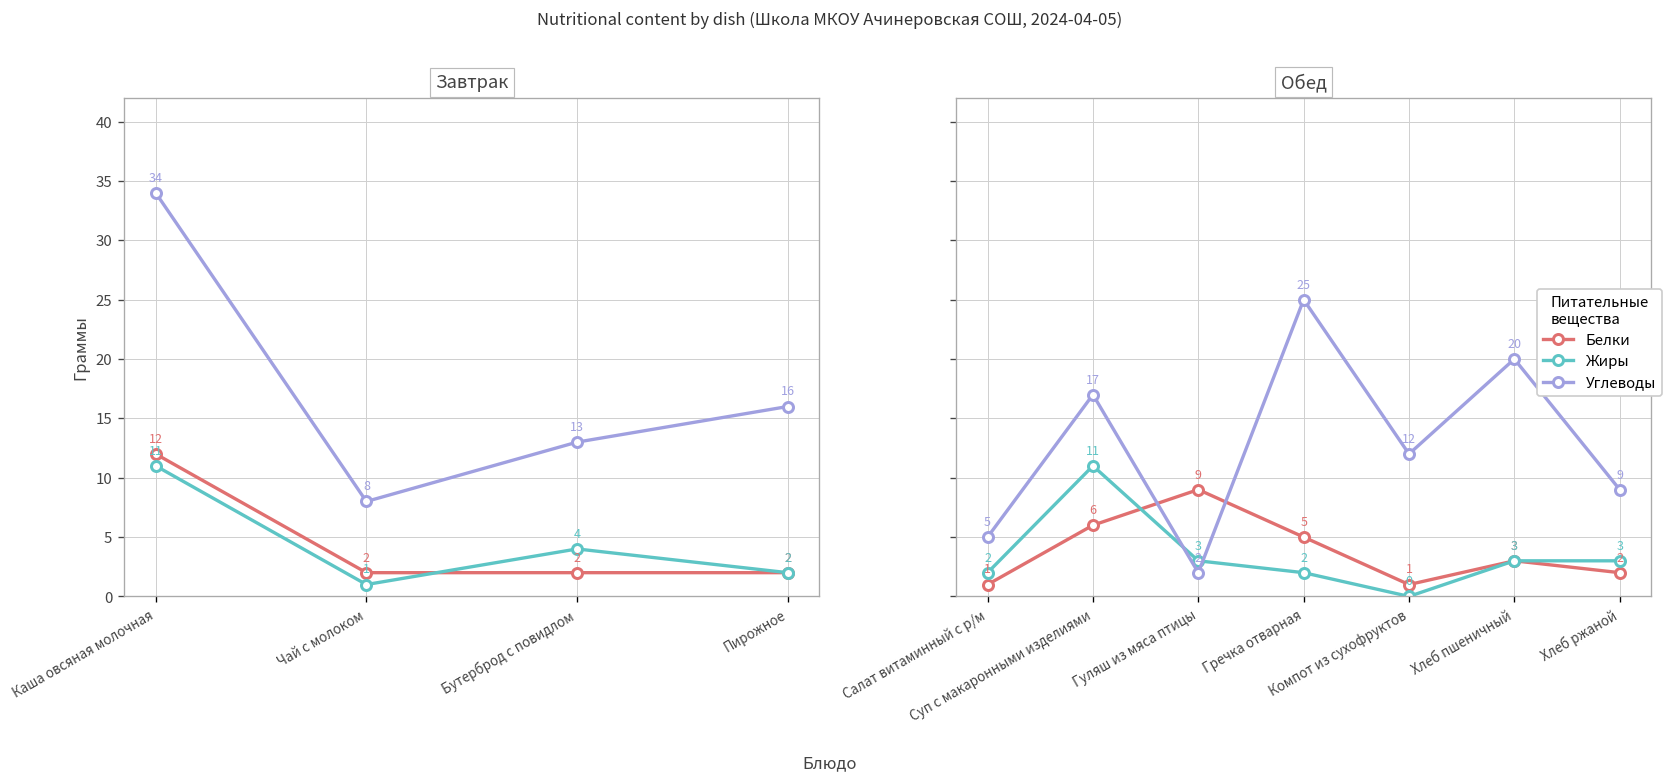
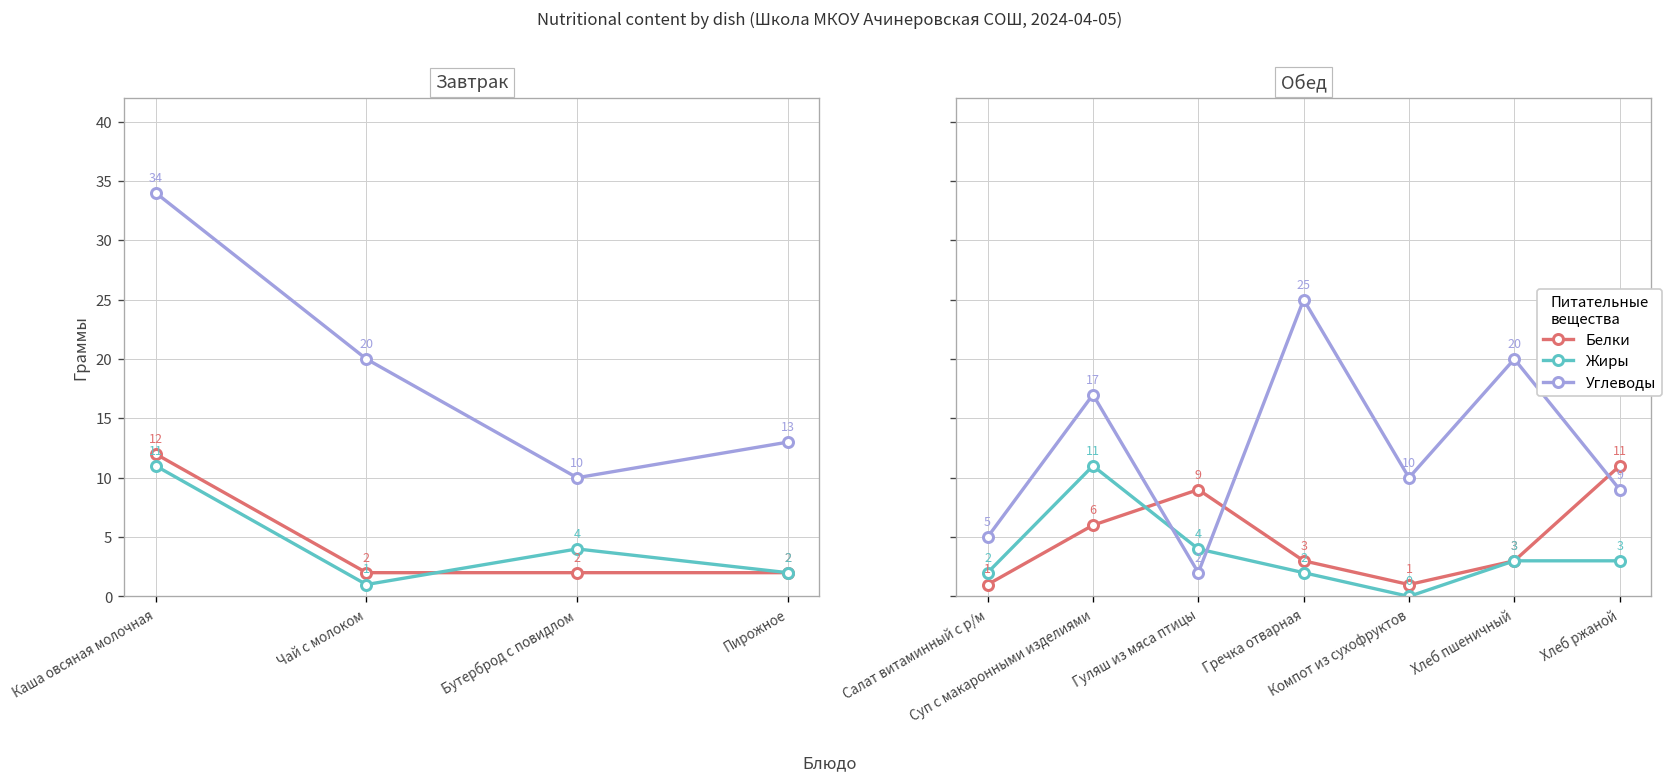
  {
    "Завтрак": {
      "Белки": {
        "Каша овсяная молочная": 12,
        "Чай с молоком": 2,
        "Бутерброд с повидлом": 2
      },
      "Жиры": {
        "Бутерброд с повидлом": 4
      },
      "Углеводы": {
        "Каша овсяная молочная": 34,
-       "Чай с молоком": 8,
-       "Бутерброд с повидлом": 13,
-       "Пирожное": 16
+       "Чай с молоком": 20,
+       "Бутерброд с повидлом": 10,
+       "Пирожное": 13
      }
    },
    "Обед": {
      "Белки": {
        "Суп с макаронными изделиями": 6,
        "Гуляш из мяса птицы": 9,
-       "Гречка отварная": 5,
+       "Гречка отварная": 3,
        "Компот из сухофруктов": 1,
-       "Хлеб ржаной": 2
+       "Хлеб ржаной": 11
      },
      "Жиры": {
        "Салат витаминный с р/м": 2,
        "Суп с макаронными изделиями": 11,
-       "Гуляш из мяса птицы": 3,
+       "Гуляш из мяса птицы": 4,
        "Гречка отварная": 2,
        "Хлеб ржаной": 3
      },
      "Углеводы": {
        "Салат витаминный с р/м": 5,
        "Суп с макаронными изделиями": 17,
        "Гречка отварная": 25,
-       "Компот из сухофруктов": 12,
+       "Компот из сухофруктов": 10,
        "Хлеб пшеничный": 20,
        "Хлеб ржаной": 9
      }
    }
  }
